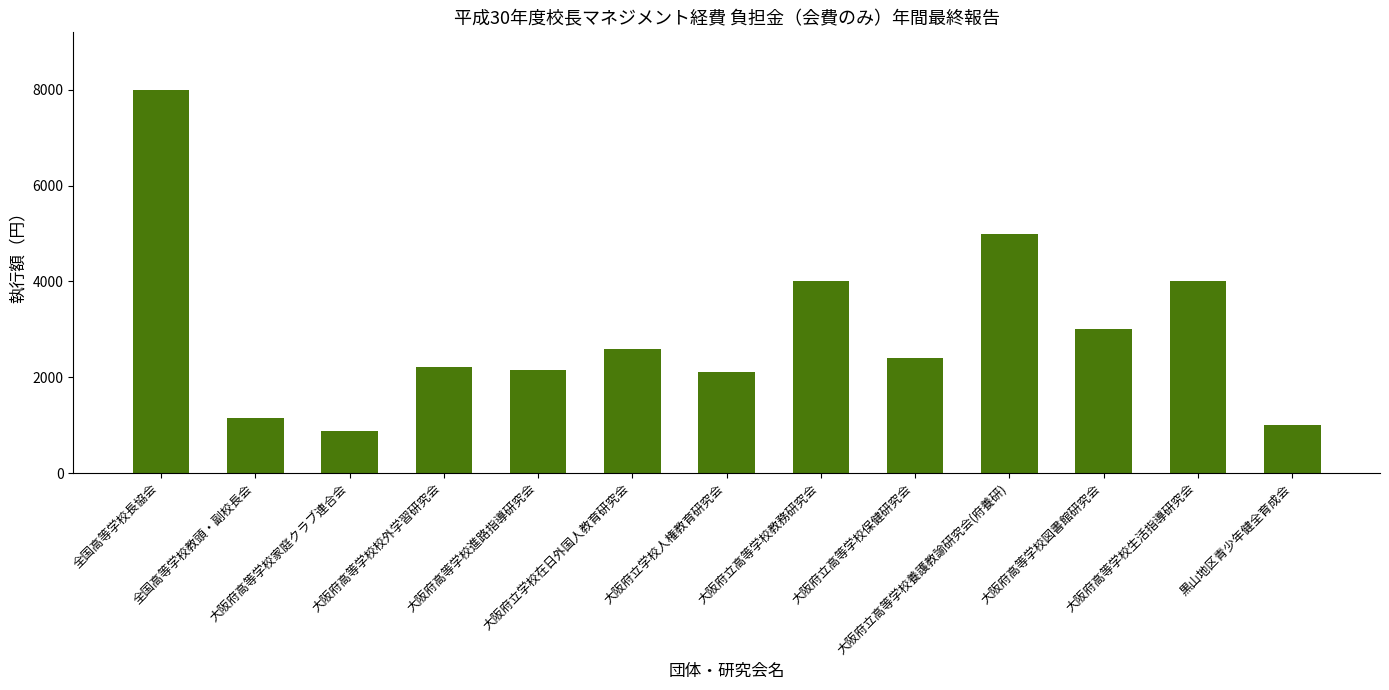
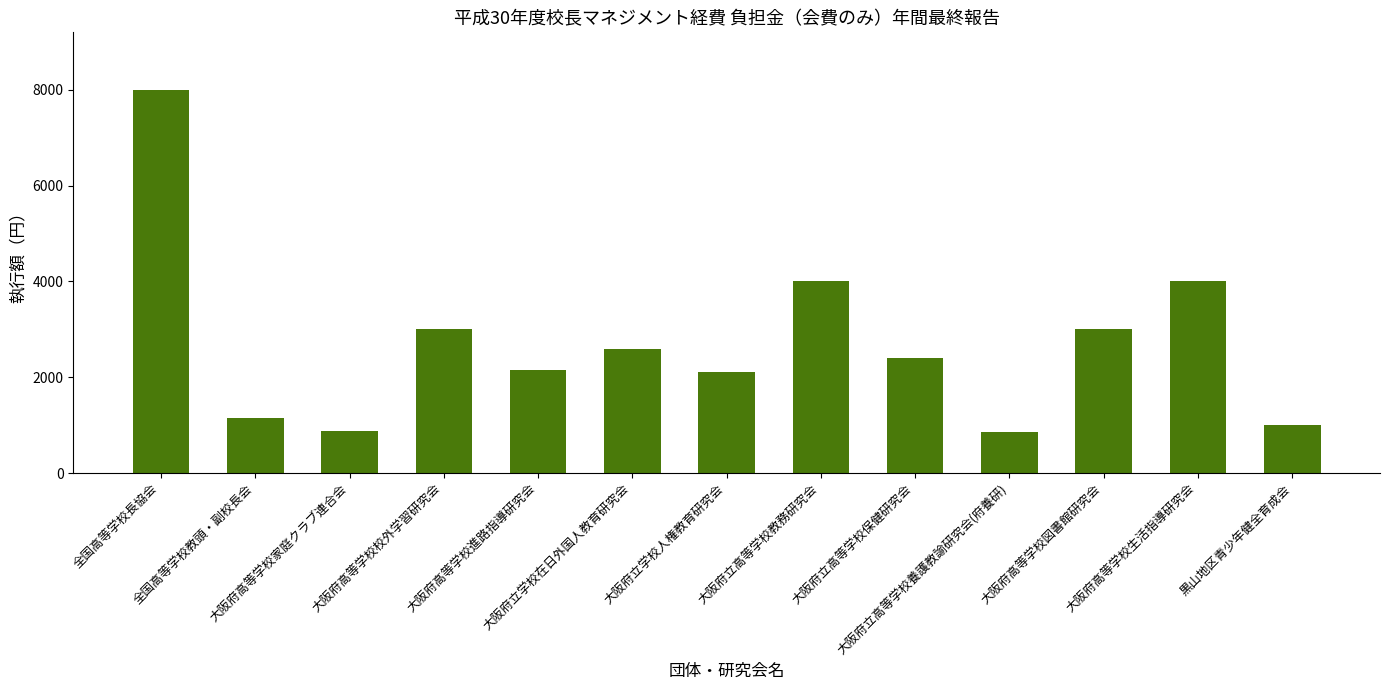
  {
    "全国高等学校長協会": 8000,
    "全国高等学校教頭・副校長会": 1200,
    "大阪府高等学校家庭クラブ連合会": 900,
-   "大阪府高等学校校外学習研究会": 2200,
+   "大阪府高等学校校外学習研究会": 3000,
    "大阪府高等学校進路指導研究会": 2200,
    "大阪府立学校在日外国人教育研究会": 2600,
    "大阪府立学校人権教育研究会": 2100,
    "大阪府立高等学校教務研究会": 4000,
    "大阪府立高等学校保健研究会": 2400,
-   "大阪府立高等学校養護教諭研究会(府養研)": 5000,
+   "大阪府立高等学校養護教諭研究会(府養研)": 900,
    "大阪府高等学校図書館研究会": 3000,
    "大阪府高等学校生活指導研究会": 4000,
    "黒山地区青少年健全育成会": 1000
  }
